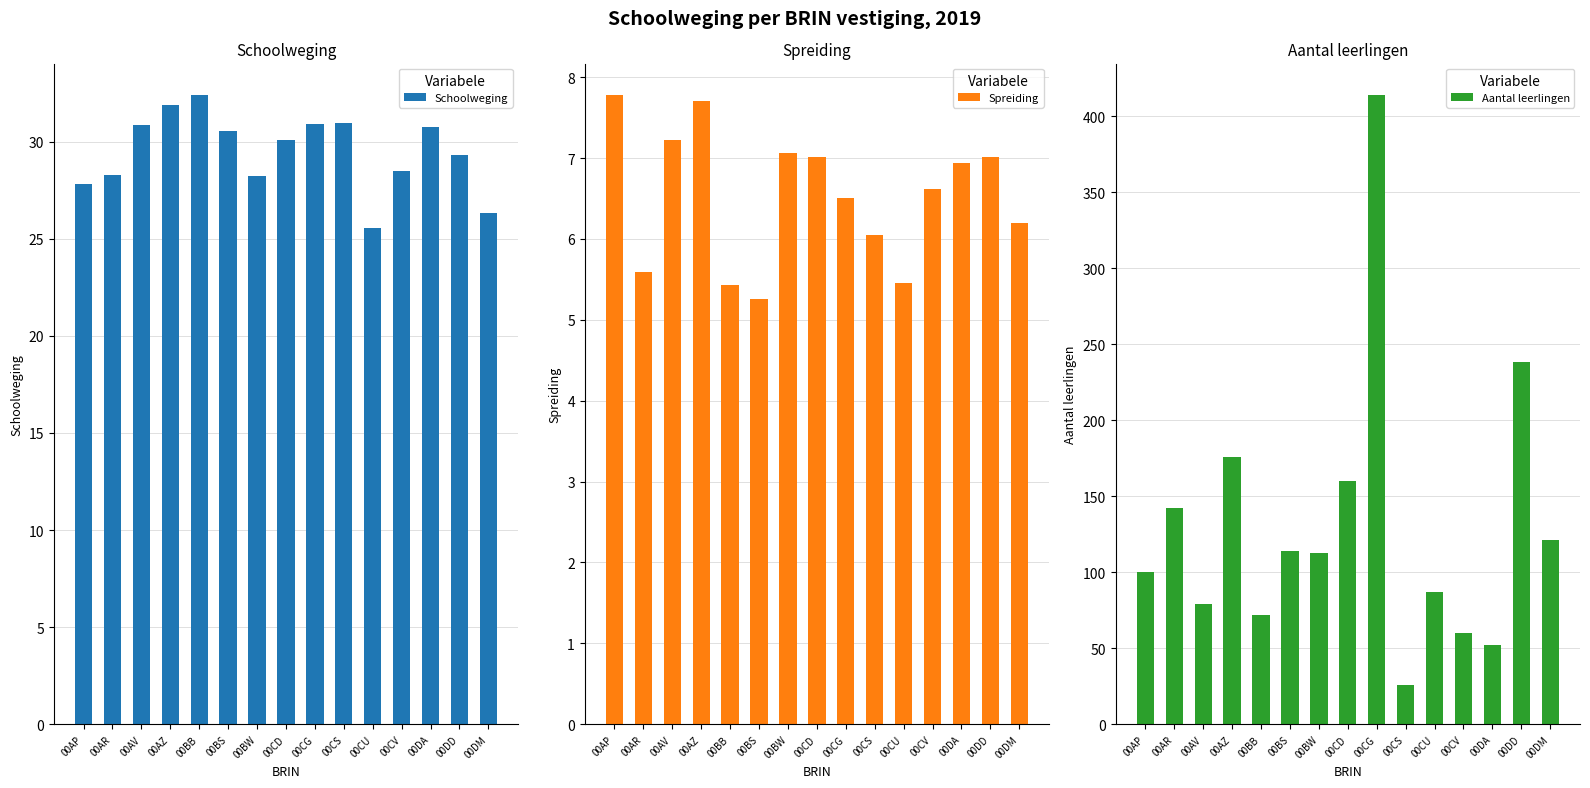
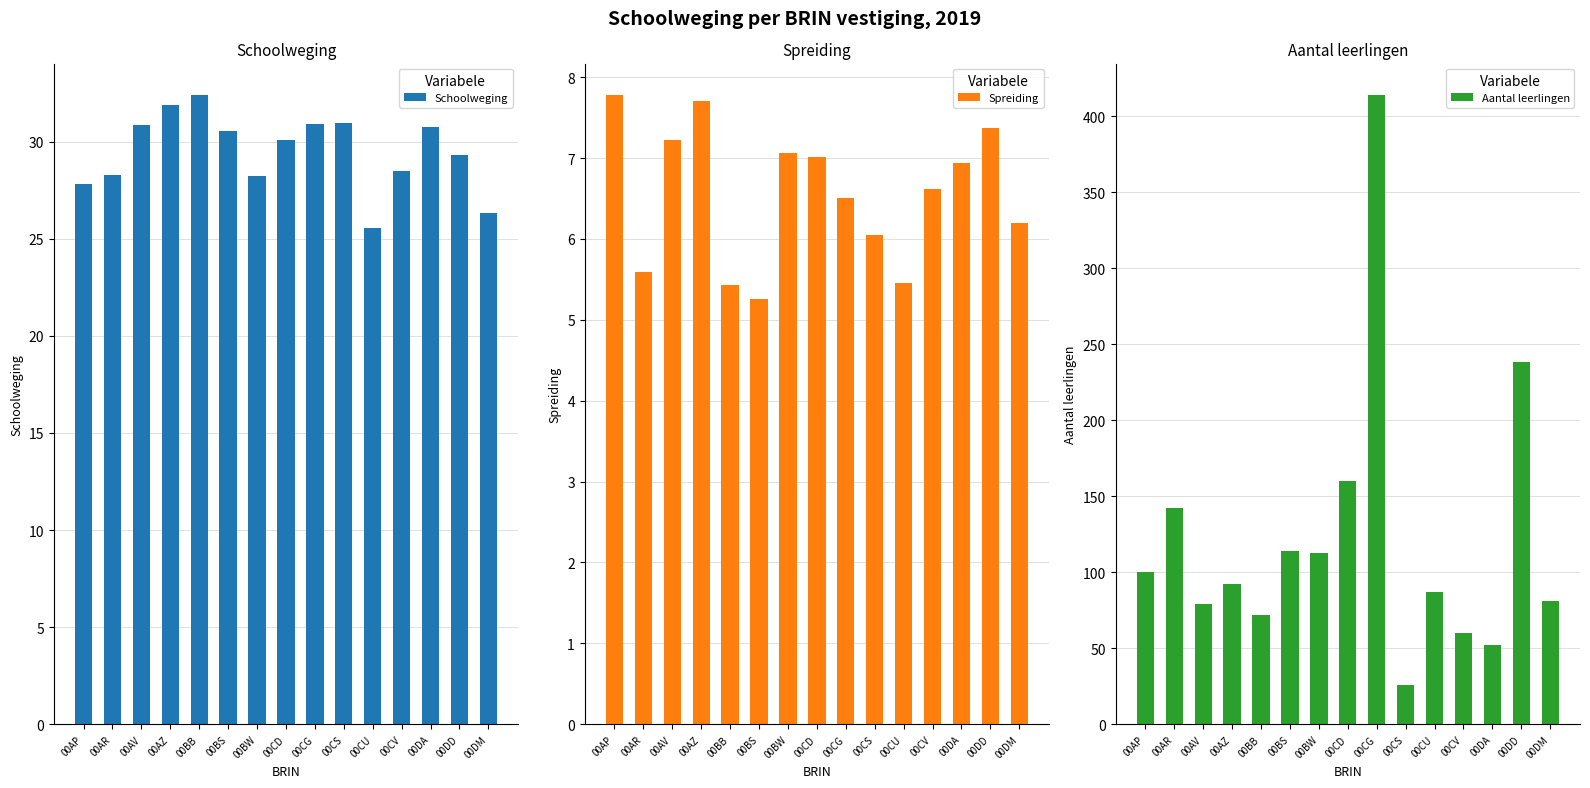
  {
    "Schoolweging": {
      "00AP": 27.8,
      "00AR": 28.3,
      "00AV": 30.8,
      "00AZ": 31.9,
      "00BB": 32.4,
      "00BS": 30.6,
      "00BW": 28.3,
      "00CD": 30.1,
      "00CG": 30.9,
      "00CS": 31.0,
      "00CU": 25.6,
      "00CV": 28.5,
      "00DA": 30.7,
      "00DD": 29.3,
      "00DM": 26.3
    },
    "Spreiding": {
      "00AP": 7.8,
      "00AR": 5.6,
      "00AV": 7.2,
      "00AZ": 7.7,
      "00BB": 5.4,
      "00BS": 5.3,
      "00BW": 7.1,
      "00CD": 7.0,
      "00CG": 6.5,
      "00CS": 6.1,
      "00CU": 5.5,
      "00CV": 6.6,
      "00DA": 6.9,
-     "00DD": 7.0,
+     "00DD": 7.4,
      "00DM": 6.2
    },
    "Aantal leerlingen": {
      "00AP": 100,
      "00AR": 142,
      "00AV": 79,
-     "00AZ": 176,
+     "00AZ": 92,
      "00BB": 72,
      "00BS": 114,
      "00BW": 113,
      "00CD": 160,
      "00CG": 414,
      "00CS": 26,
      "00CU": 87,
      "00CV": 60,
      "00DA": 52,
      "00DD": 238,
-     "00DM": 121
+     "00DM": 81
    }
  }
